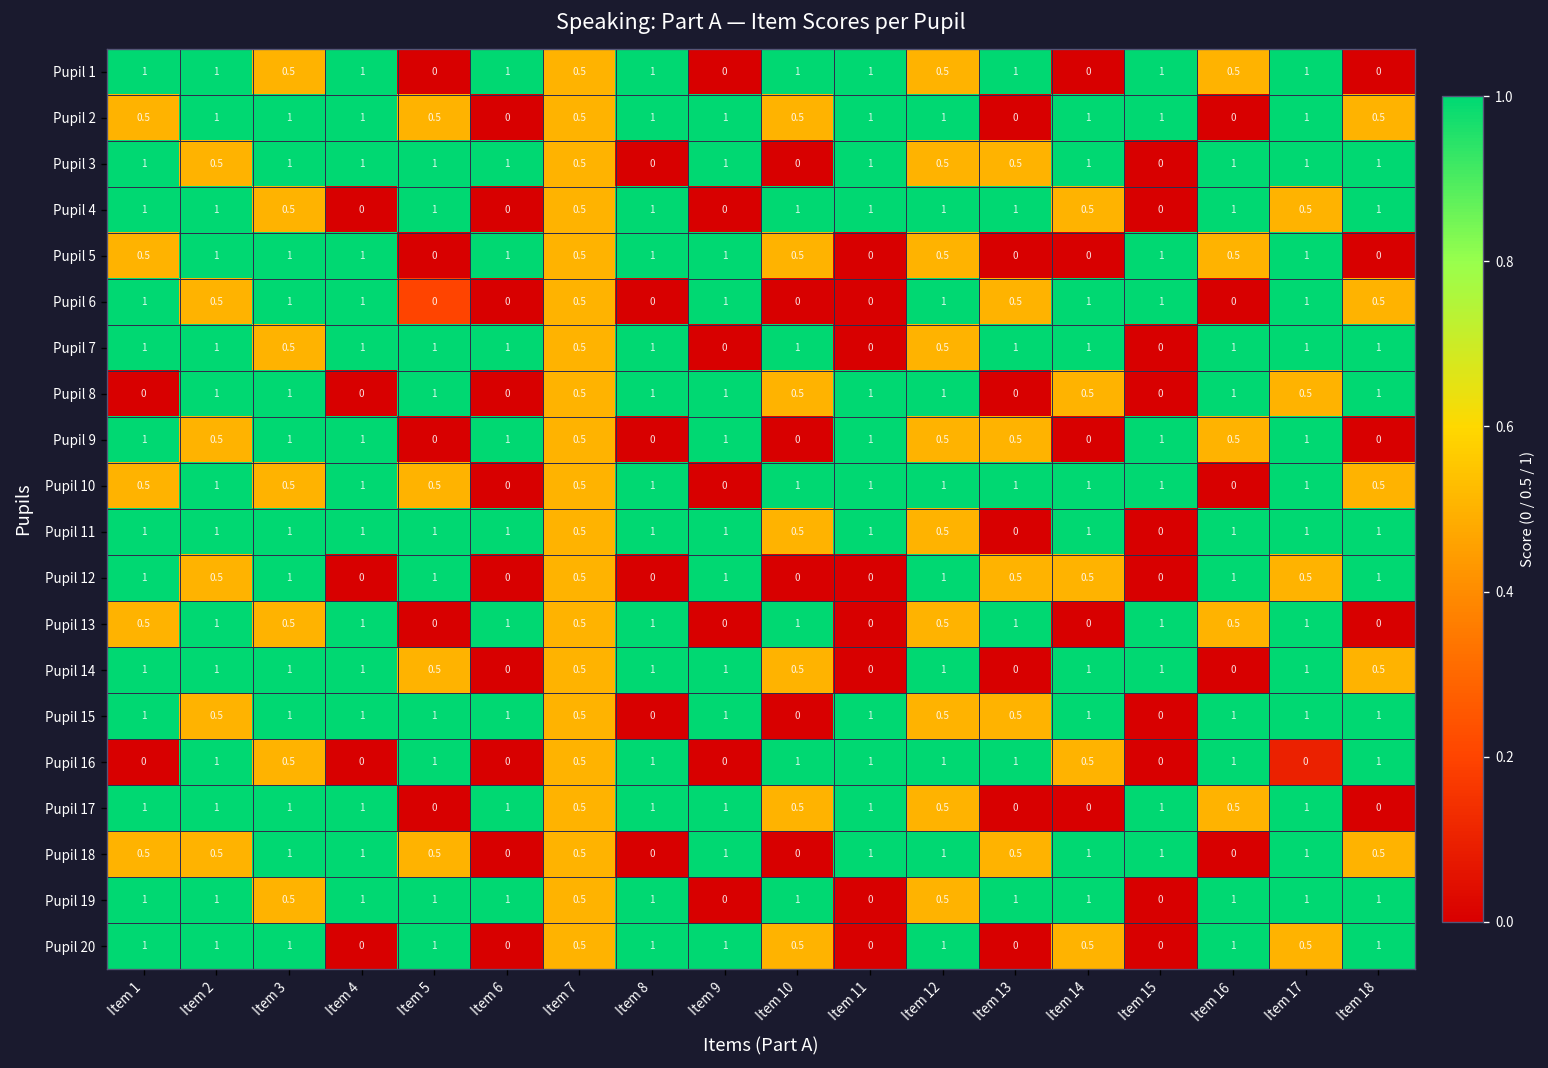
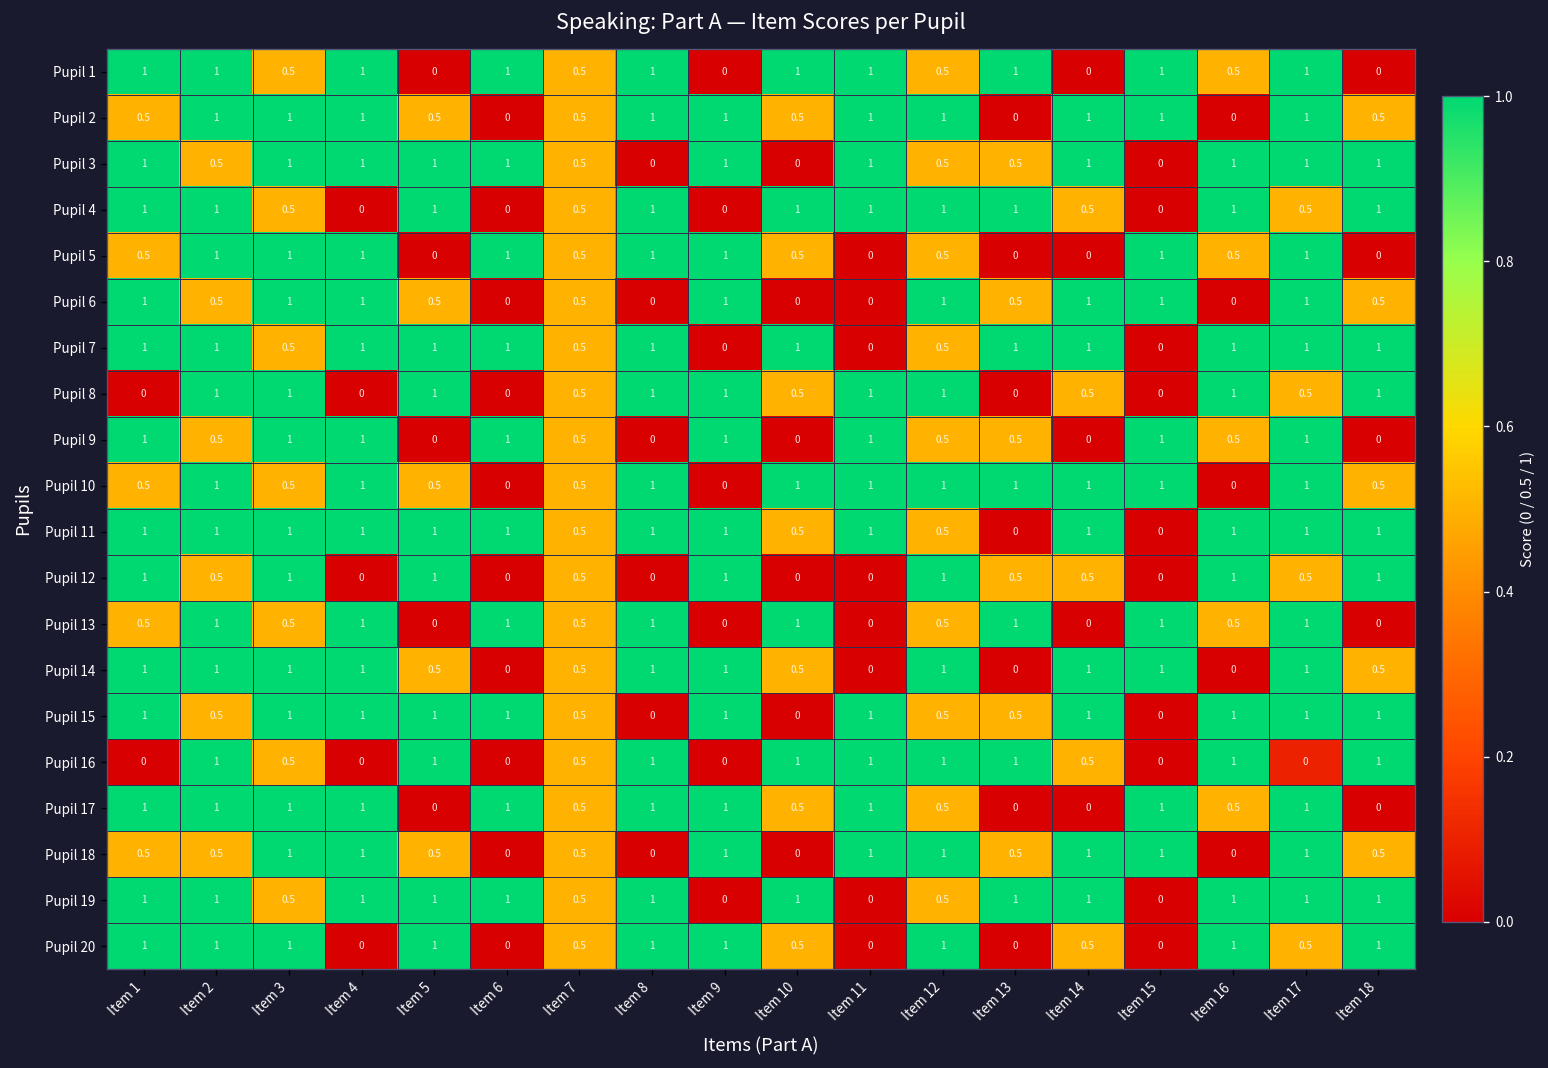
  {
    "Pupil 6": {
      "Item 1": 1,
      "Item 2": 0.5,
      "Item 3": 1,
      "Item 4": 1,
-     "Item 5": 0,
+     "Item 5": 0.5,
      "Item 6": 0,
      "Item 7": 0.5,
      "Item 8": 0,
      "Item 9": 1,
      "Item 10": 0,
      "Item 11": 0,
      "Item 12": 1,
      "Item 13": 0.5,
      "Item 14": 1,
      "Item 15": 1,
      "Item 16": 0,
      "Item 17": 1,
      "Item 18": 0.5
    }
  }
